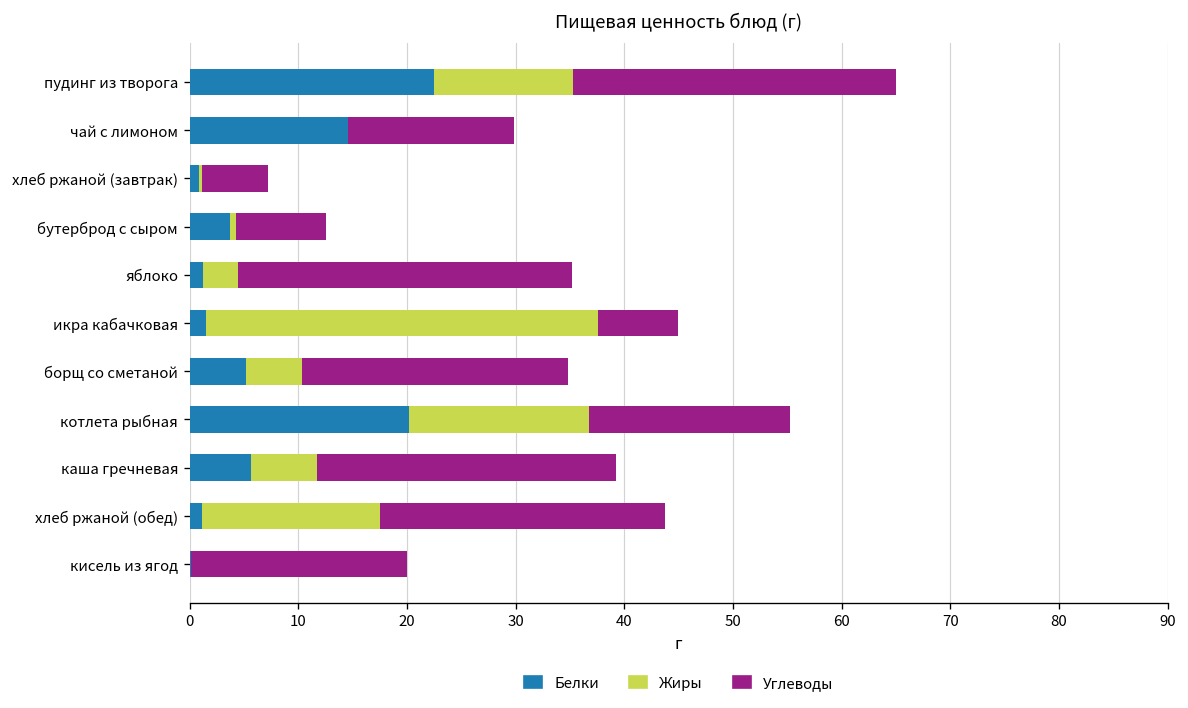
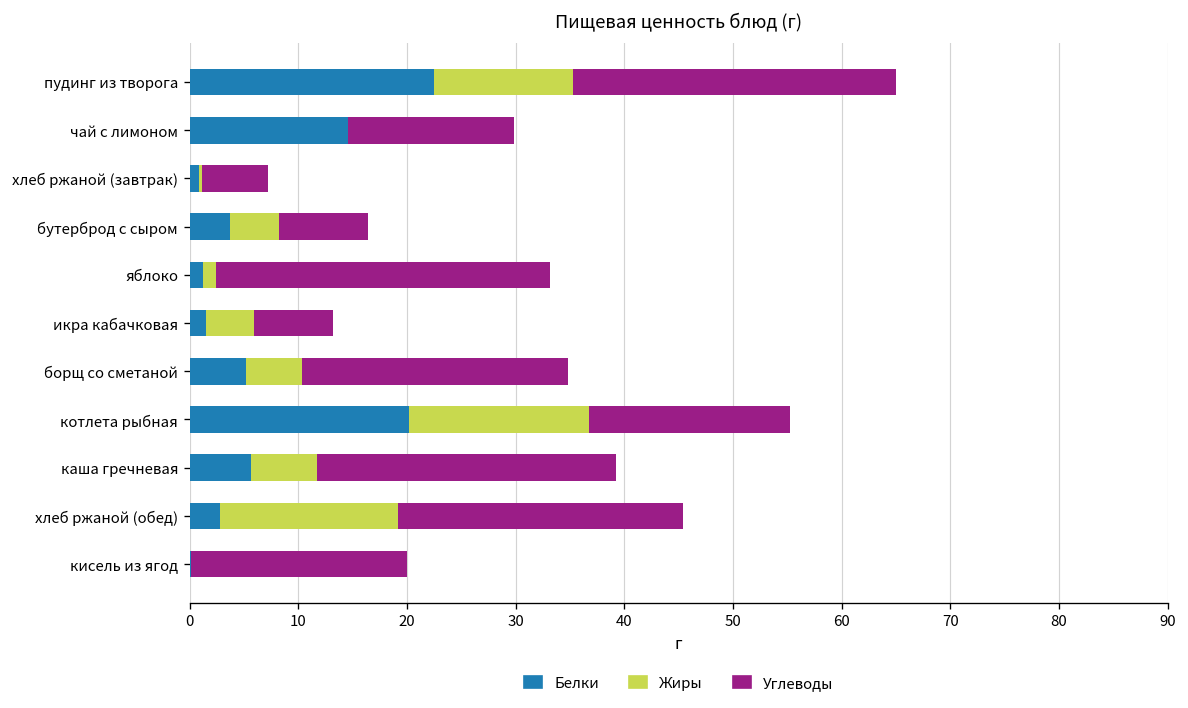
  {
    "Белки": {
      "пудинг из творога": 23,
      "чай с лимоном": 15,
      "хлеб ржаной (завтрак)": 1,
      "бутерброд с сыром": 4,
      "яблоко": 1,
      "икра кабачковая": 2,
      "борщ со сметаной": 5,
      "котлета рыбная": 20,
      "каша гречневая": 6,
-     "хлеб ржаной (обед)": 1
+     "хлеб ржаной (обед)": 3
    },
    "Жиры": {
      "пудинг из творога": 13,
      "чай с лимоном": 0,
-     "бутерброд с сыром": 1,
-     "яблоко": 3,
-     "икра кабачковая": 36,
+     "бутерброд с сыром": 5,
+     "яблоко": 1,
+     "икра кабачковая": 4,
      "борщ со сметаной": 5,
      "котлета рыбная": 17,
      "каша гречневая": 6,
      "хлеб ржаной (обед)": 16,
      "кисель из ягод": 0
    },
    "Углеводы": {
      "пудинг из творога": 30,
      "чай с лимоном": 15,
      "хлеб ржаной (завтрак)": 6,
      "бутерброд с сыром": 8,
      "яблоко": 31,
      "икра кабачковая": 7,
      "борщ со сметаной": 25,
      "котлета рыбная": 19,
      "каша гречневая": 28,
      "хлеб ржаной (обед)": 26,
      "кисель из ягод": 20
    }
  }
